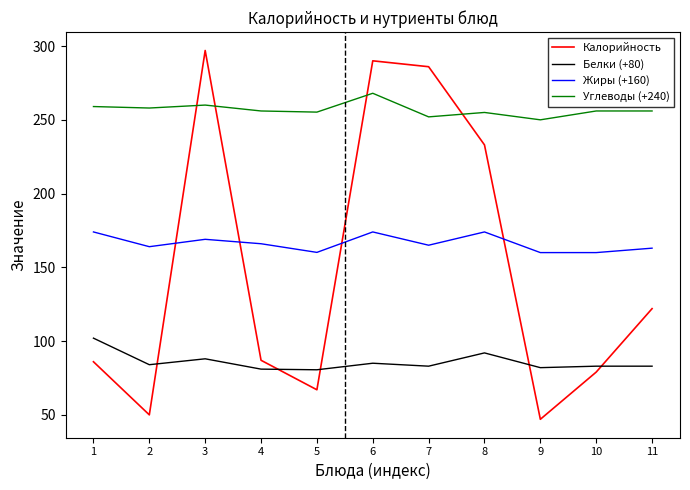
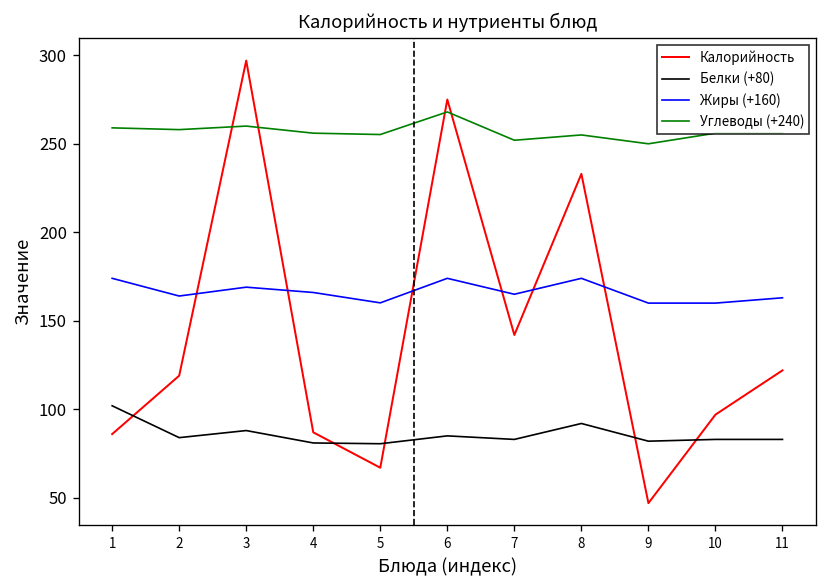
  {
    "Калорийность": {
      "1": 86,
-     "2": 50,
+     "2": 119,
      "3": 297,
      "4": 87,
      "5": 67,
-     "6": 290,
-     "7": 286,
+     "6": 275,
+     "7": 142,
      "8": 233,
      "9": 47,
-     "10": 79,
+     "10": 97,
      "11": 122
    },
    "Белки (+80)": {
      "1": 102,
      "2": 84,
      "3": 88,
      "4": 81,
      "5": 81,
      "6": 85,
      "7": 83,
      "8": 92,
      "9": 82,
      "10": 83,
      "11": 83
    },
    "Жиры (+160)": {
      "1": 174,
      "2": 164,
      "3": 169,
      "4": 166,
      "5": 160,
      "6": 174,
      "7": 165,
      "8": 174,
      "9": 160,
      "10": 160,
      "11": 163
    },
    "Углеводы (+240)": {
      "1": 259,
      "2": 258,
      "3": 260,
      "4": 256,
      "5": 255,
      "6": 268,
      "7": 252,
      "8": 255,
      "9": 250,
      "10": 256,
      "11": 256
    }
  }
